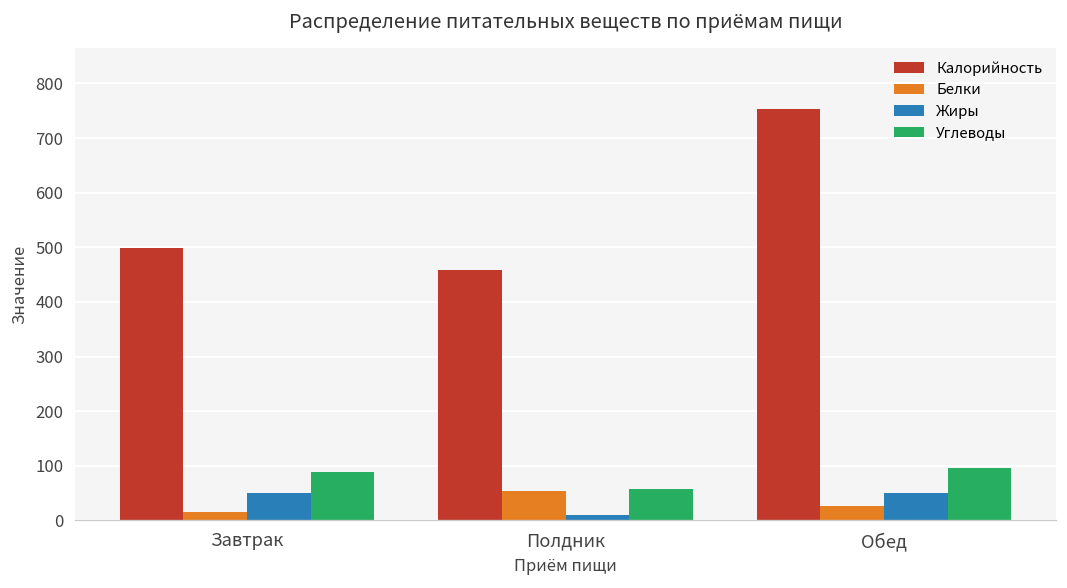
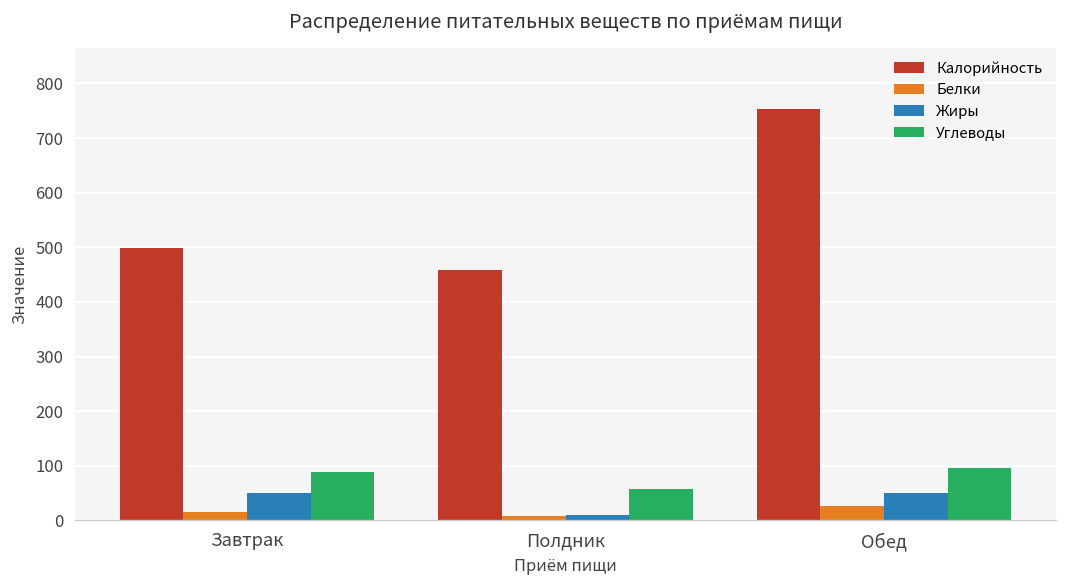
  {
    "Калорийность": {
      "Завтрак": 500,
      "Полдник": 460,
      "Обед": 750
    },
    "Белки": {
      "Завтрак": 10,
-     "Полдник": 50,
+     "Полдник": 10,
      "Обед": 30
    },
    "Жиры": {
      "Завтрак": 50,
      "Полдник": 10,
      "Обед": 50
    },
    "Углеводы": {
      "Завтрак": 90,
      "Полдник": 60,
      "Обед": 100
    }
  }
